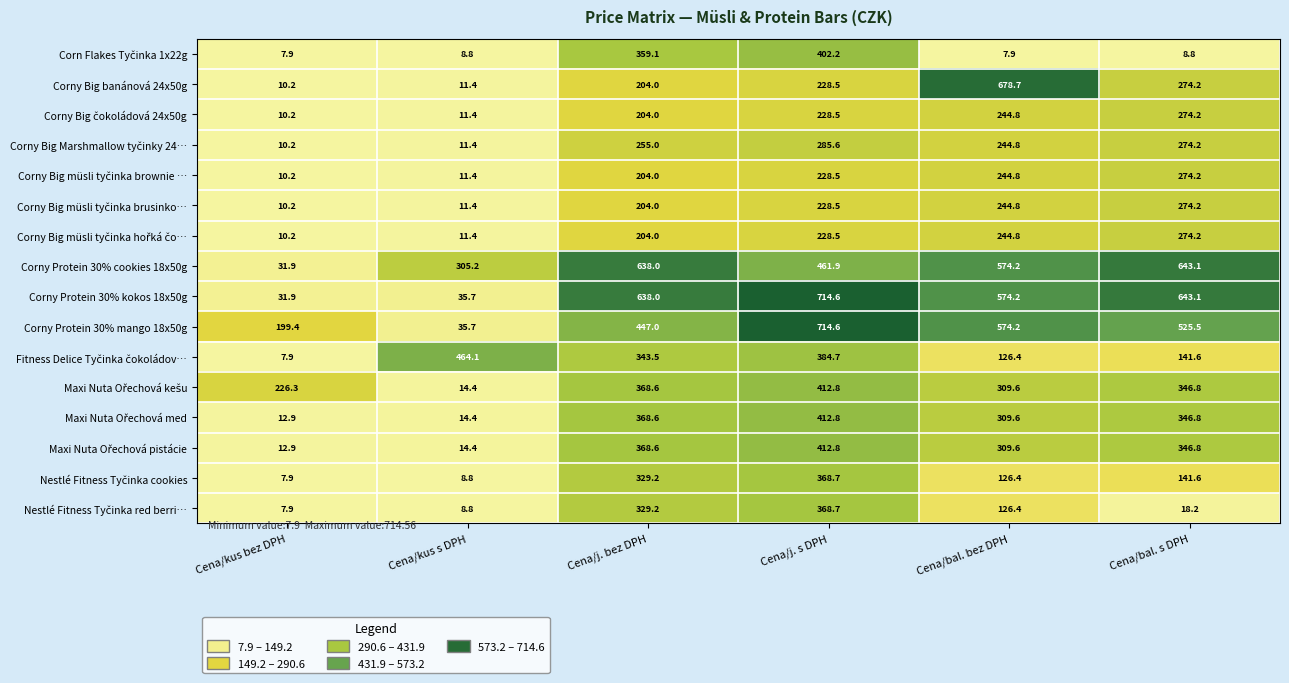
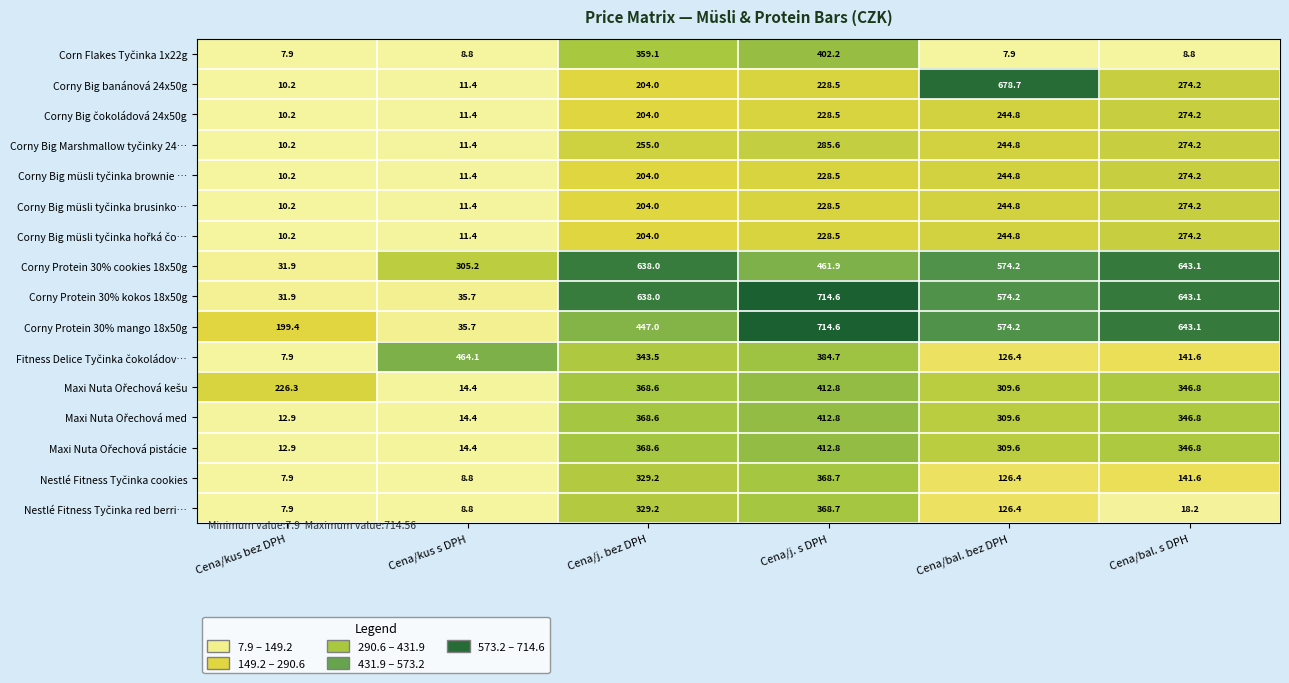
  {
    "Corn Flakes Tyčinka 1x22g": {
      "Cena/kus bez DPH": 7.9,
      "Cena/kus s DPH": 8.8,
      "Cena/j. bez DPH": 359.1,
      "Cena/j. s DPH": 402.2,
      "Cena/bal. bez DPH": 7.9,
      "Cena/bal. s DPH": 8.8
    },
    "Corny Big banánová 24x50g": {
      "Cena/kus bez DPH": 10.2,
      "Cena/kus s DPH": 11.4,
      "Cena/j. bez DPH": 204.0,
      "Cena/j. s DPH": 228.5,
      "Cena/bal. bez DPH": 678.7,
      "Cena/bal. s DPH": 274.2
    },
    "Corny Big čokoládová 24x50g": {
      "Cena/kus bez DPH": 10.2,
      "Cena/kus s DPH": 11.4,
      "Cena/j. bez DPH": 204.0,
      "Cena/j. s DPH": 228.5,
      "Cena/bal. bez DPH": 244.8,
      "Cena/bal. s DPH": 274.2
    },
    "Corny Big Marshmallow tyčinky 24…": {
      "Cena/kus bez DPH": 10.2,
      "Cena/kus s DPH": 11.4,
      "Cena/j. bez DPH": 255.0,
      "Cena/j. s DPH": 285.6,
      "Cena/bal. bez DPH": 244.8,
      "Cena/bal. s DPH": 274.2
    },
    "Corny Big müsli tyčinka brownie …": {
      "Cena/kus bez DPH": 10.2,
      "Cena/kus s DPH": 11.4,
      "Cena/j. bez DPH": 204.0,
      "Cena/j. s DPH": 228.5,
      "Cena/bal. bez DPH": 244.8,
      "Cena/bal. s DPH": 274.2
    },
    "Corny Big müsli tyčinka brusinko…": {
      "Cena/kus bez DPH": 10.2,
      "Cena/kus s DPH": 11.4,
      "Cena/j. bez DPH": 204.0,
      "Cena/j. s DPH": 228.5,
      "Cena/bal. bez DPH": 244.8,
      "Cena/bal. s DPH": 274.2
    },
    "Corny Big müsli tyčinka hořká čo…": {
      "Cena/kus bez DPH": 10.2,
      "Cena/kus s DPH": 11.4,
      "Cena/j. bez DPH": 204.0,
      "Cena/j. s DPH": 228.5,
      "Cena/bal. bez DPH": 244.8,
      "Cena/bal. s DPH": 274.2
    },
    "Corny Protein 30% cookies 18x50g": {
      "Cena/kus bez DPH": 31.9,
      "Cena/kus s DPH": 305.2,
      "Cena/j. bez DPH": 638.0,
      "Cena/j. s DPH": 461.9,
      "Cena/bal. bez DPH": 574.2,
      "Cena/bal. s DPH": 643.1
    },
    "Corny Protein 30% kokos 18x50g": {
      "Cena/kus bez DPH": 31.9,
      "Cena/kus s DPH": 35.7,
      "Cena/j. bez DPH": 638.0,
      "Cena/j. s DPH": 714.6,
      "Cena/bal. bez DPH": 574.2,
      "Cena/bal. s DPH": 643.1
    },
    "Corny Protein 30% mango 18x50g": {
      "Cena/kus bez DPH": 199.4,
      "Cena/kus s DPH": 35.7,
      "Cena/j. bez DPH": 447.0,
      "Cena/j. s DPH": 714.6,
      "Cena/bal. bez DPH": 574.2,
-     "Cena/bal. s DPH": 525.5
+     "Cena/bal. s DPH": 643.1
    },
    "Fitness Delice Tyčinka čokoládov…": {
      "Cena/kus bez DPH": 7.9,
      "Cena/kus s DPH": 464.1,
      "Cena/j. bez DPH": 343.5,
      "Cena/j. s DPH": 384.7,
      "Cena/bal. bez DPH": 126.4,
      "Cena/bal. s DPH": 141.6
    },
    "Maxi Nuta Ořechová kešu": {
      "Cena/kus bez DPH": 226.3,
      "Cena/kus s DPH": 14.4,
      "Cena/j. bez DPH": 368.6,
      "Cena/j. s DPH": 412.8,
      "Cena/bal. bez DPH": 309.6,
      "Cena/bal. s DPH": 346.8
    },
    "Maxi Nuta Ořechová med": {
      "Cena/kus bez DPH": 12.9,
      "Cena/kus s DPH": 14.4,
      "Cena/j. bez DPH": 368.6,
      "Cena/j. s DPH": 412.8,
      "Cena/bal. bez DPH": 309.6,
      "Cena/bal. s DPH": 346.8
    },
    "Maxi Nuta Ořechová pistácie": {
      "Cena/kus bez DPH": 12.9,
      "Cena/kus s DPH": 14.4,
      "Cena/j. bez DPH": 368.6,
      "Cena/j. s DPH": 412.8,
      "Cena/bal. bez DPH": 309.6,
      "Cena/bal. s DPH": 346.8
    },
    "Nestlé Fitness Tyčinka cookies": {
      "Cena/kus bez DPH": 7.9,
      "Cena/kus s DPH": 8.8,
      "Cena/j. bez DPH": 329.2,
      "Cena/j. s DPH": 368.7,
      "Cena/bal. bez DPH": 126.4,
      "Cena/bal. s DPH": 141.6
    },
    "Nestlé Fitness Tyčinka red berri…": {
      "Cena/kus bez DPH": 7.9,
      "Cena/kus s DPH": 8.8,
      "Cena/j. bez DPH": 329.2,
      "Cena/j. s DPH": 368.7,
      "Cena/bal. bez DPH": 126.4,
      "Cena/bal. s DPH": 18.2
    }
  }
